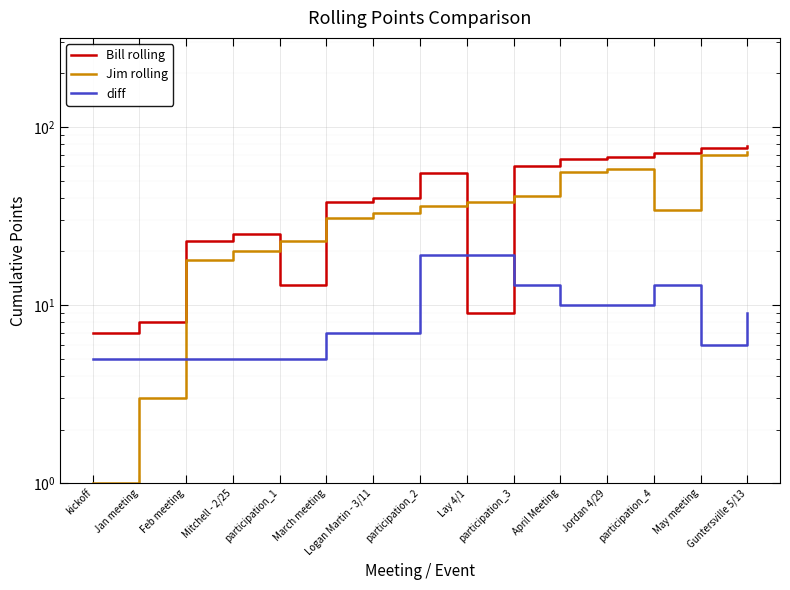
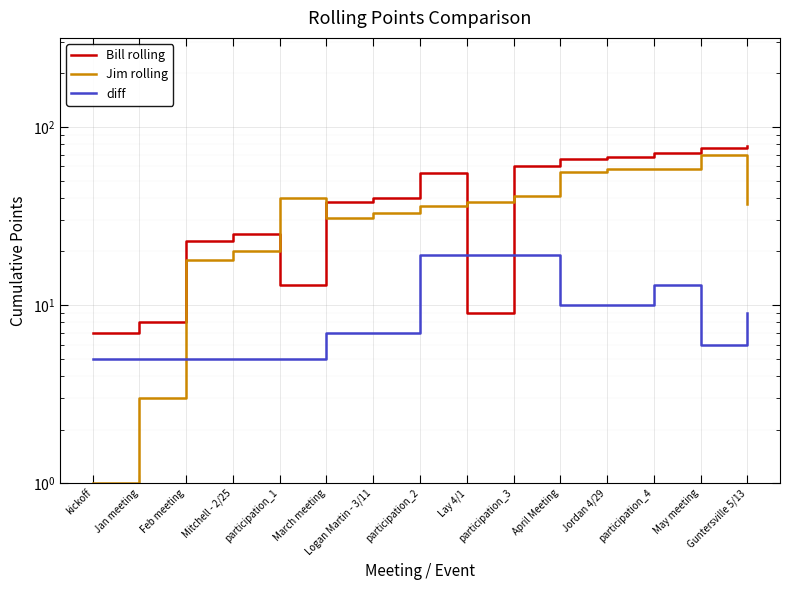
  {
    "Bill rolling": {
      "kickoff": 7,
      "Jan meeting": 8,
      "Feb meeting": 23,
      "Mitchell - 2/25": 25,
      "participation_1": 13,
      "March meeting": 38,
      "Logan Martin - 3/11": 40,
      "participation_2": 55,
      "Lay 4/1": 9,
      "participation_3": 60,
      "April Meeting": 66,
      "Jordan 4/29": 68,
      "participation_4": 71,
      "May meeting": 76,
      "Guntersville 5/13": 80
    },
    "Jim rolling": {
      "kickoff": 1,
      "Jan meeting": 3,
      "Feb meeting": 18,
      "Mitchell - 2/25": 20,
-     "participation_1": 23,
+     "participation_1": 40,
      "March meeting": 31,
      "Logan Martin - 3/11": 33,
      "participation_2": 36,
      "Lay 4/1": 38,
      "participation_3": 41,
      "April Meeting": 56,
      "Jordan 4/29": 58,
-     "participation_4": 34,
+     "participation_4": 58,
      "May meeting": 70,
-     "Guntersville 5/13": 72
+     "Guntersville 5/13": 37
    },
    "diff": {
      "kickoff": 5,
      "Jan meeting": 5,
      "Feb meeting": 5,
      "Mitchell - 2/25": 5,
      "participation_1": 5,
      "March meeting": 7,
      "Logan Martin - 3/11": 7,
      "participation_2": 19,
      "Lay 4/1": 19,
-     "participation_3": 13,
+     "participation_3": 19,
      "April Meeting": 10,
      "Jordan 4/29": 10,
      "participation_4": 13,
      "May meeting": 6,
      "Guntersville 5/13": 9
    }
  }
